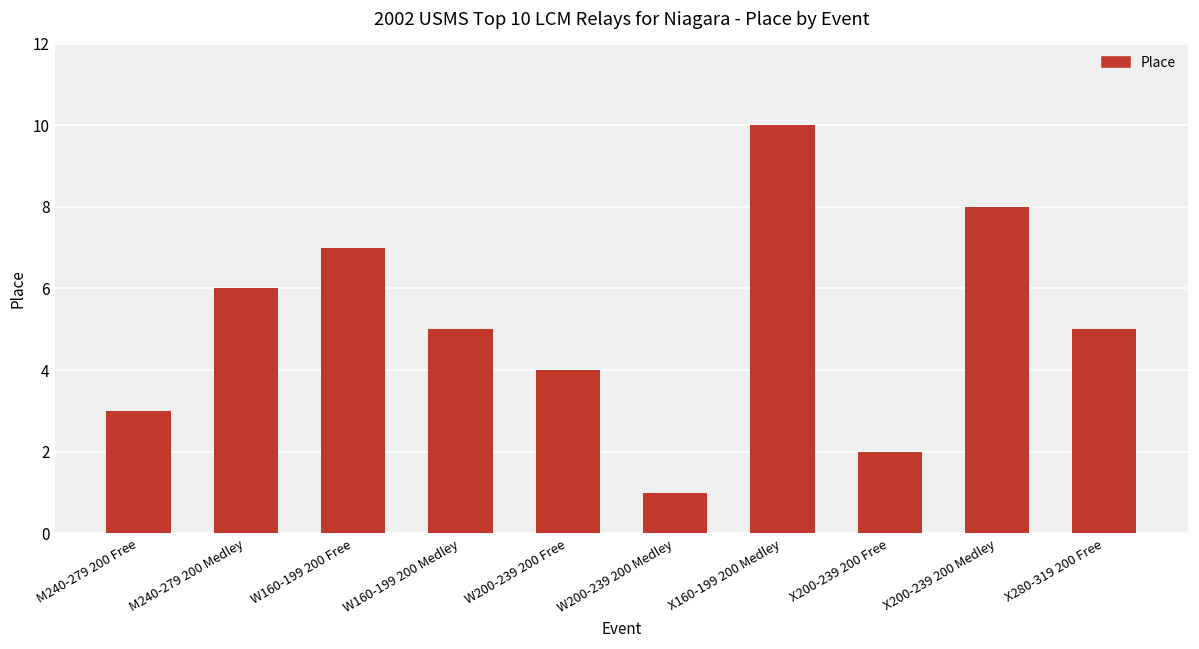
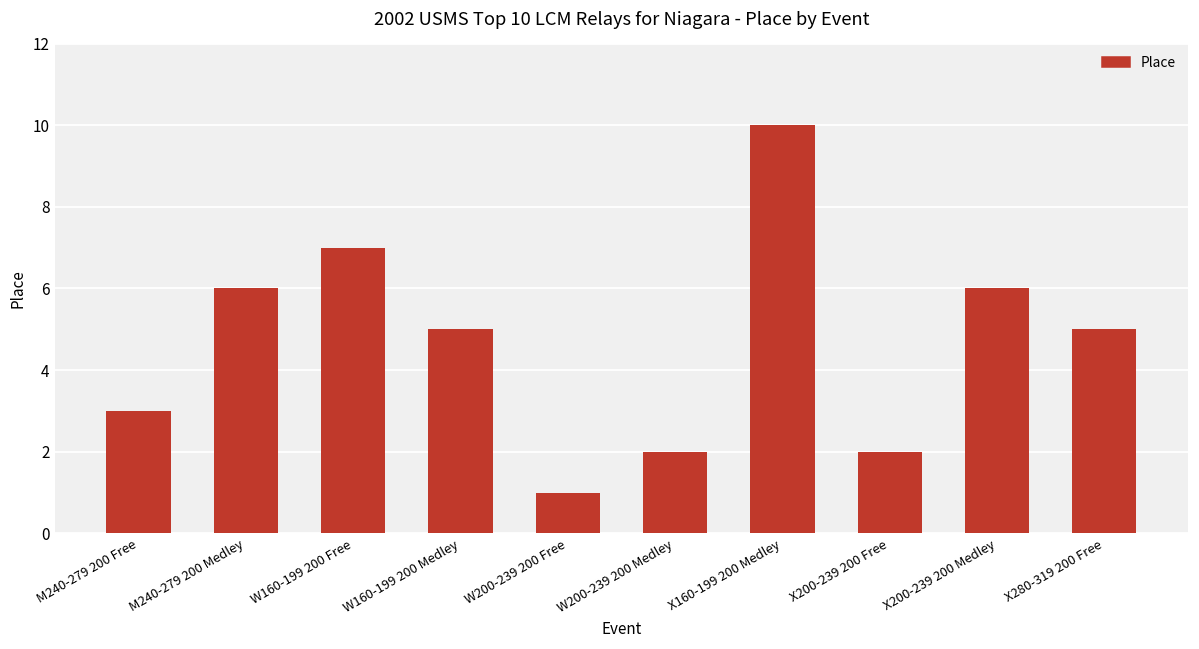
  {
    "M240-279 200 Free": 3,
    "M240-279 200 Medley": 6,
    "W160-199 200 Free": 7,
    "W160-199 200 Medley": 5,
-   "W200-239 200 Free": 4,
-   "W200-239 200 Medley": 1,
+   "W200-239 200 Free": 1,
+   "W200-239 200 Medley": 2,
    "X160-199 200 Medley": 10,
    "X200-239 200 Free": 2,
-   "X200-239 200 Medley": 8,
+   "X200-239 200 Medley": 6,
    "X280-319 200 Free": 5
  }
